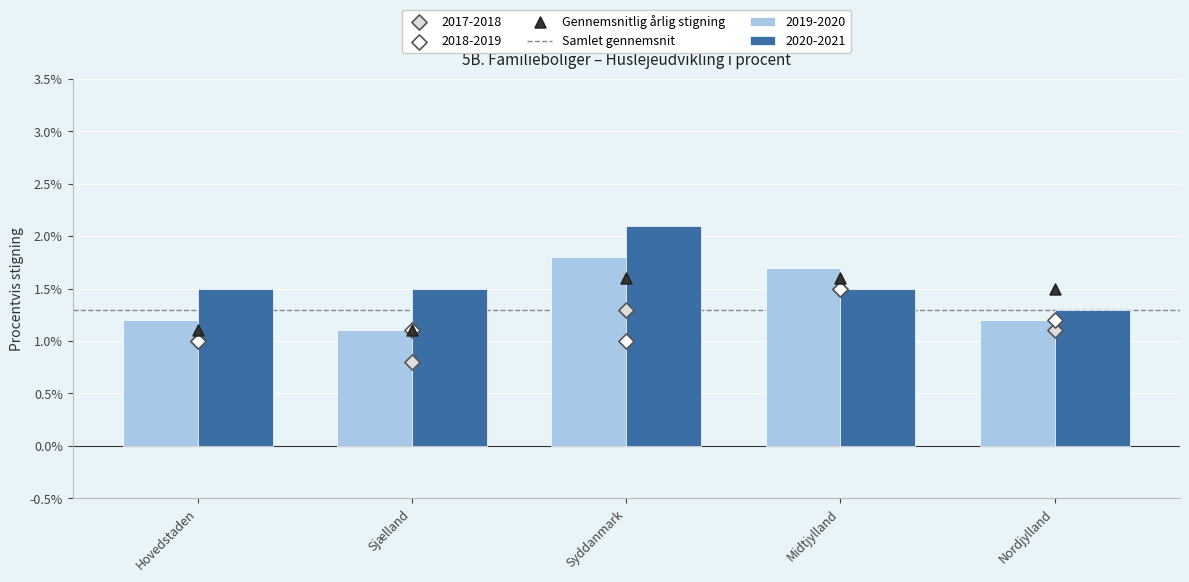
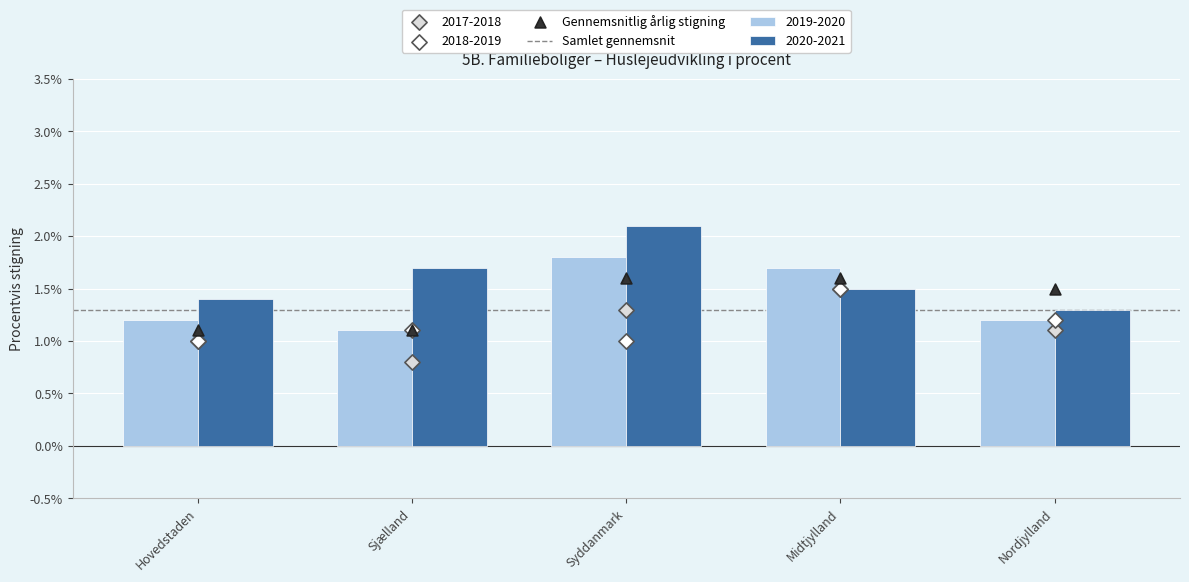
  {
    "2020-2021": {
-     "Hovedstaden": "1.50%",
-     "Sjælland": "1.50%",
+     "Hovedstaden": "1.40%",
+     "Sjælland": "1.70%",
      "Syddanmark": "2.10%",
      "Midtjylland": "1.50%",
      "Nordjylland": "1.30%"
    }
  }
